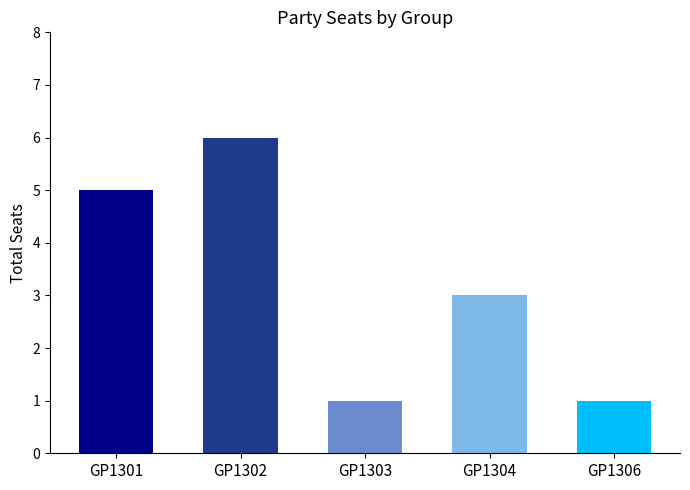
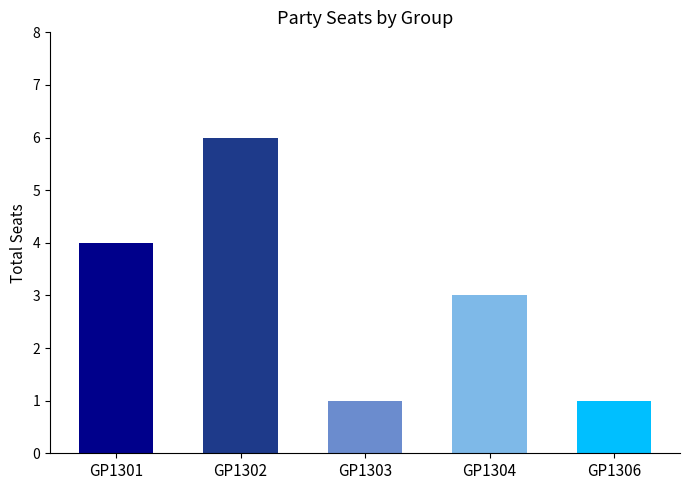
  {
-   "GP1301": 5,
+   "GP1301": 4,
    "GP1302": 6,
    "GP1303": 1,
    "GP1304": 3,
    "GP1306": 1
  }
